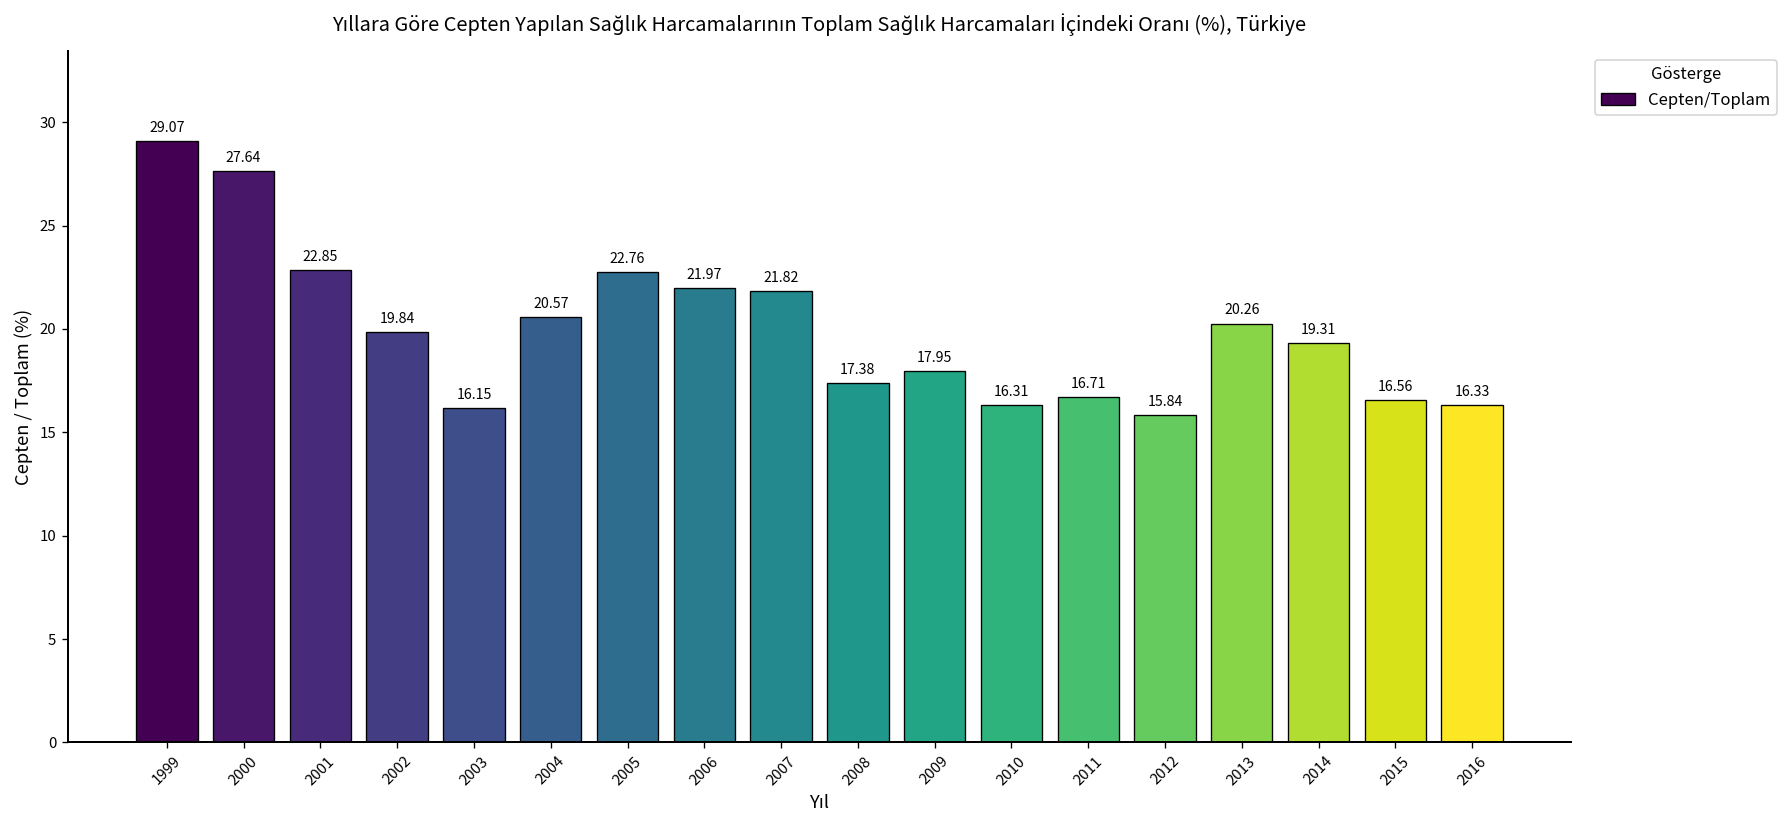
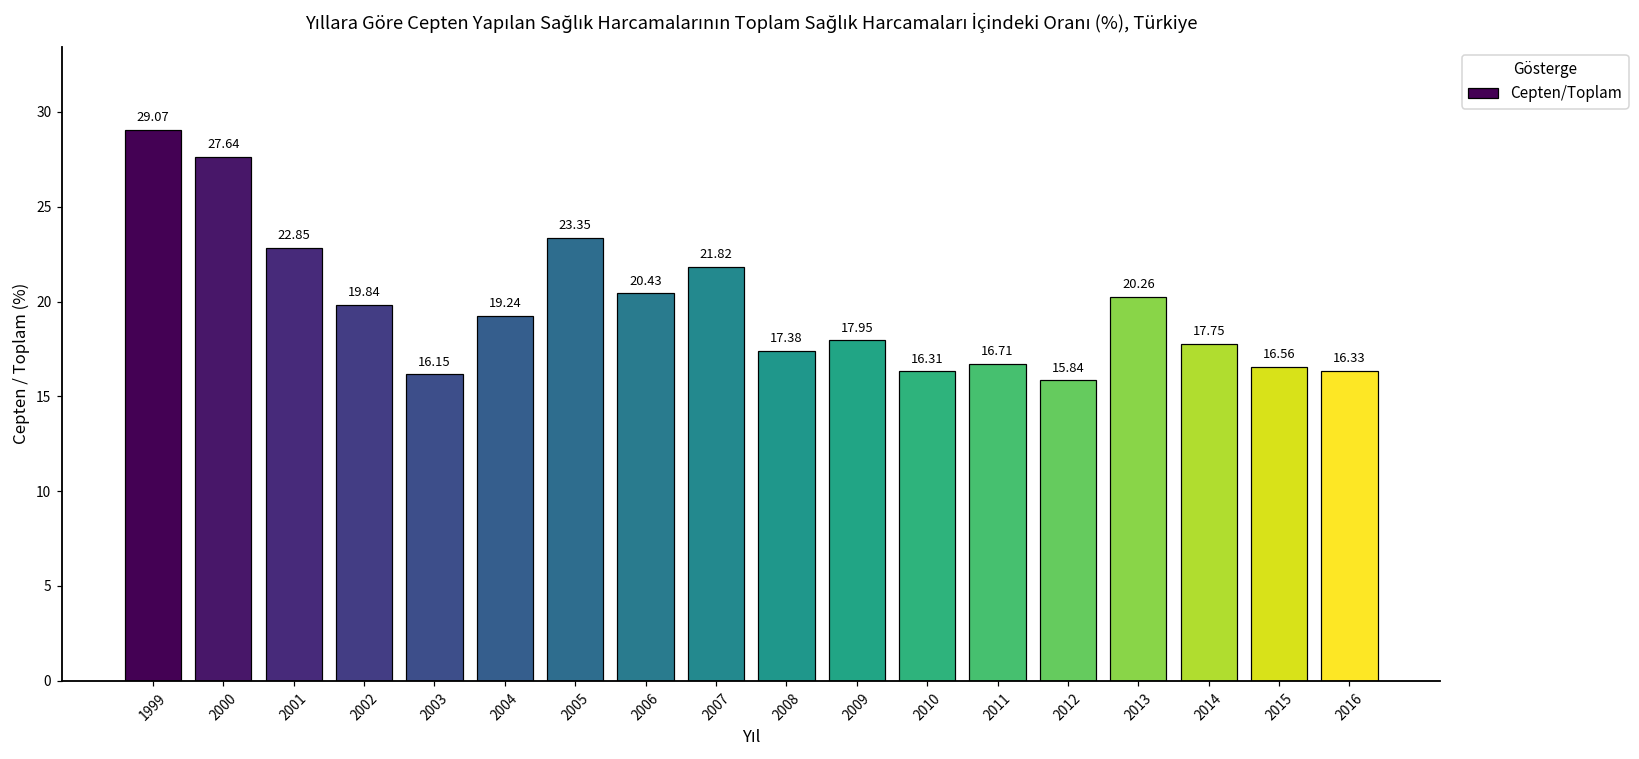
  {
    "1999": 29.07,
    "2000": 27.64,
    "2001": 22.85,
    "2002": 19.84,
    "2003": 16.15,
-   "2004": 20.57,
-   "2005": 22.76,
-   "2006": 21.97,
+   "2004": 19.24,
+   "2005": 23.35,
+   "2006": 20.43,
    "2007": 21.82,
    "2008": 17.38,
    "2009": 17.95,
    "2010": 16.31,
    "2011": 16.71,
    "2012": 15.84,
    "2013": 20.26,
-   "2014": 19.31,
+   "2014": 17.75,
    "2015": 16.56,
    "2016": 16.33
  }
